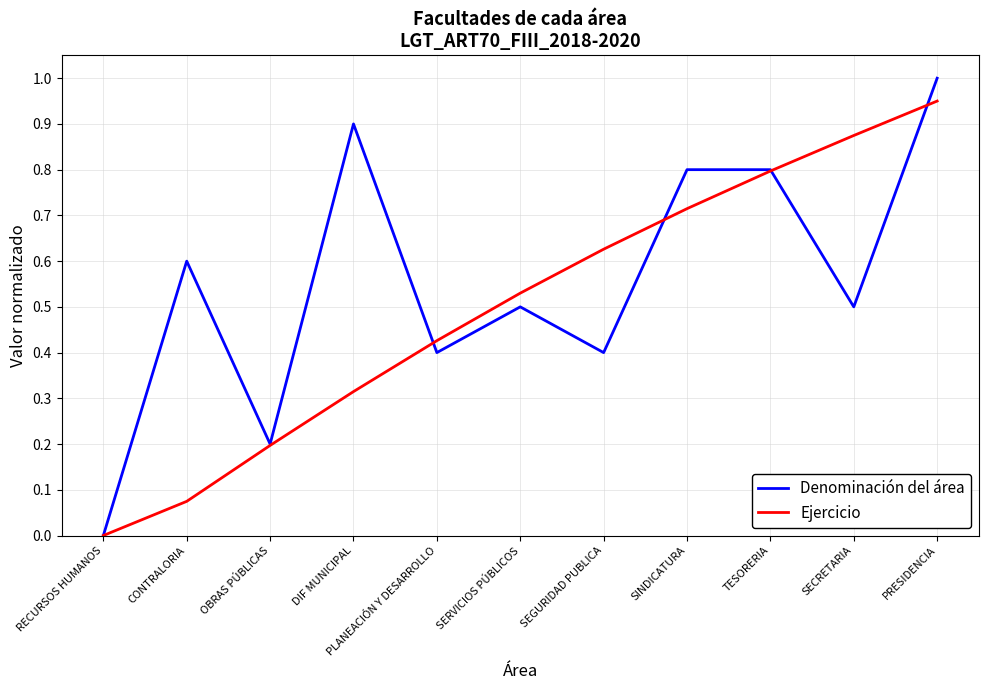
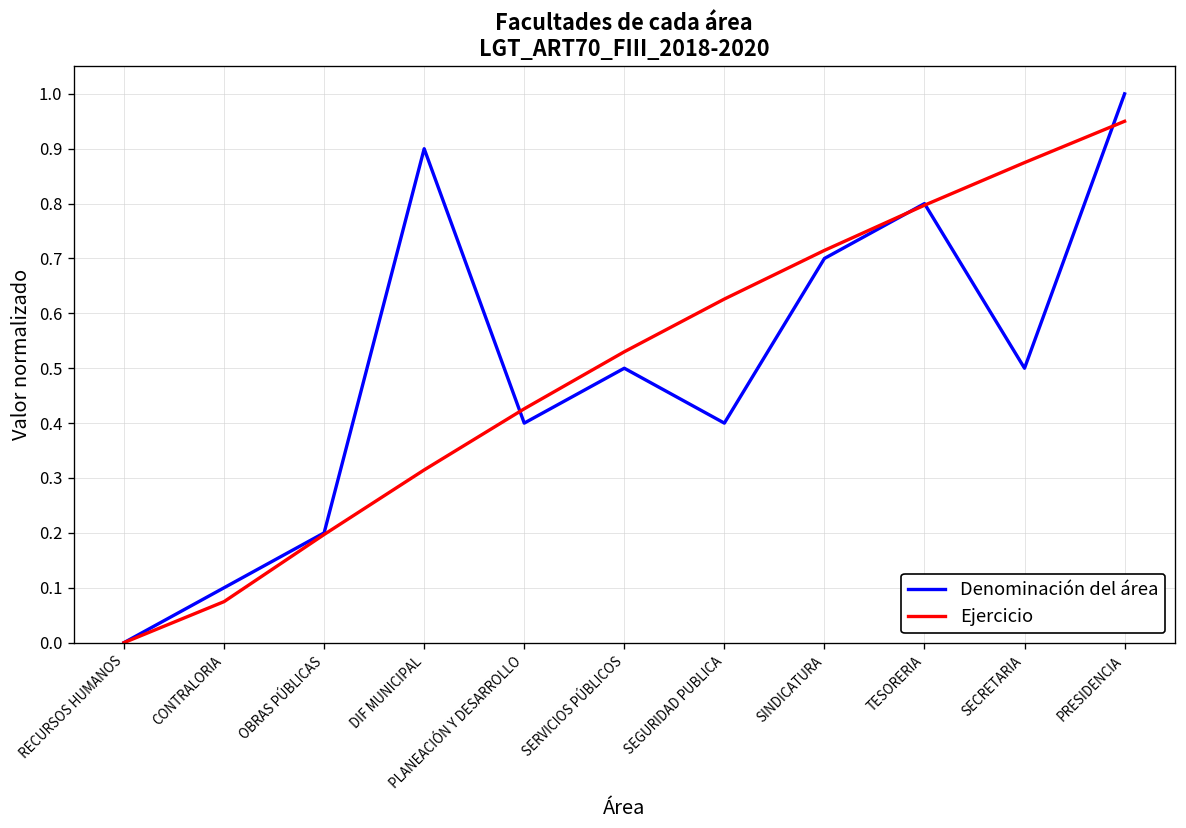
  {
    "Denominación del área": {
-     "CONTRALORIA": 0.60,
+     "CONTRALORIA": 0.10,
      "DIF MUNICIPAL": 0.90,
      "PLANEACIÓN Y DESARROLLO": 0.40,
      "SERVICIOS PÚBLICOS": 0.50,
      "SEGURIDAD PUBLICA": 0.40,
-     "SINDICATURA": 0.80,
+     "SINDICATURA": 0.70,
      "SECRETARIA": 0.50,
      "PRESIDENCIA": 1.00
    },
    "Ejercicio": {
      "CONTRALORIA": 0.07,
      "DIF MUNICIPAL": 0.31,
      "PLANEACIÓN Y DESARROLLO": 0.43,
      "SERVICIOS PÚBLICOS": 0.53,
      "SEGURIDAD PUBLICA": 0.63,
      "SINDICATURA": 0.71,
      "SECRETARIA": 0.87,
      "PRESIDENCIA": 0.95
    }
  }
